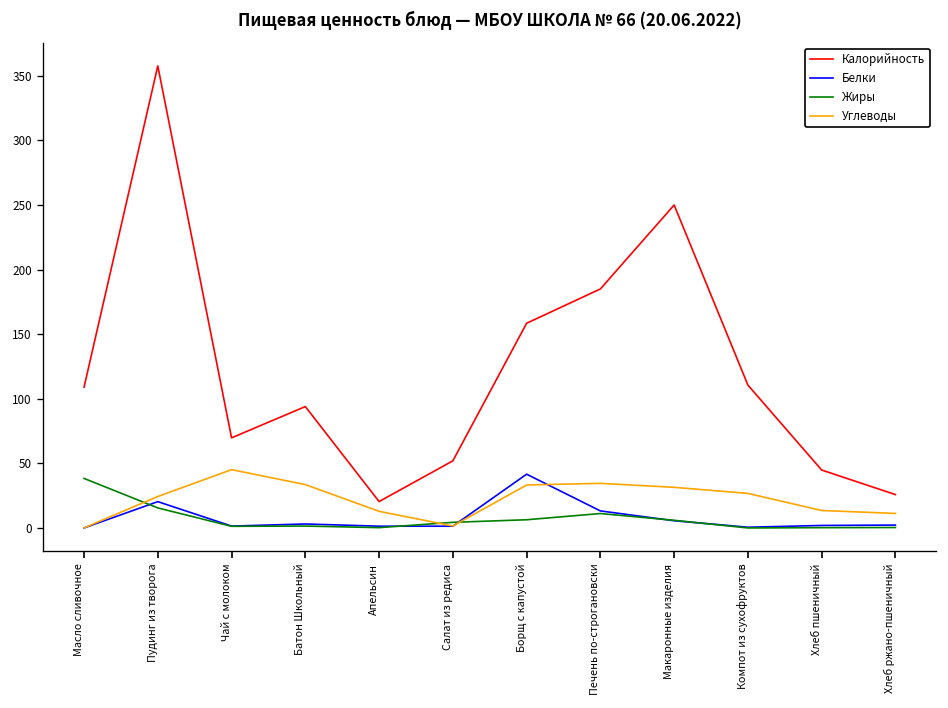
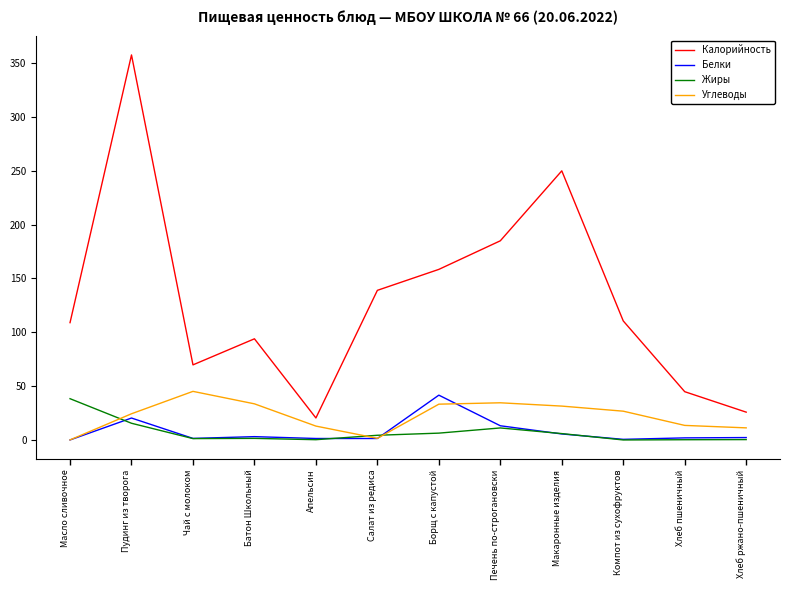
  {
    "Калорийность": {
      "Масло сливочное": 109,
      "Пудинг из творога": 358,
      "Чай с молоком": 70,
      "Батон Школьный": 94,
      "Апельсин": 21,
-     "Салат из редиса": 52,
+     "Салат из редиса": 139,
      "Борщ с капустой": 158,
      "Печень по-строгановски": 185,
      "Макаронные изделия": 250,
      "Компот из сухофруктов": 111,
      "Хлеб пшеничный": 45,
      "Хлеб ржано-пшеничный": 26
    },
    "Белки": {
      "Пудинг из творога": 20,
      "Борщ с капустой": 42
    },
    "Жиры": {
      "Масло сливочное": 38,
      "Пудинг из творога": 16,
      "Салат из редиса": 4,
      "Борщ с капустой": 6
    },
    "Углеводы": {
      "Пудинг из творога": 24,
      "Чай с молоком": 45,
      "Батон Школьный": 34,
      "Апельсин": 13,
      "Борщ с капустой": 33,
      "Печень по-строгановски": 35,
      "Макаронные изделия": 32,
      "Компот из сухофруктов": 27,
      "Хлеб пшеничный": 14,
      "Хлеб ржано-пшеничный": 11
    }
  }
